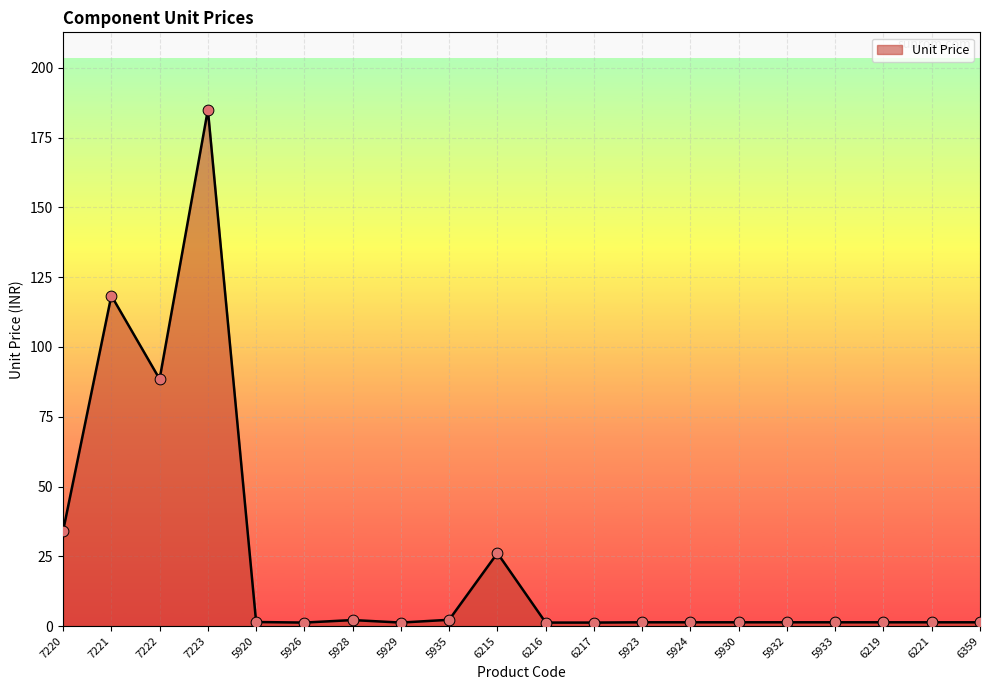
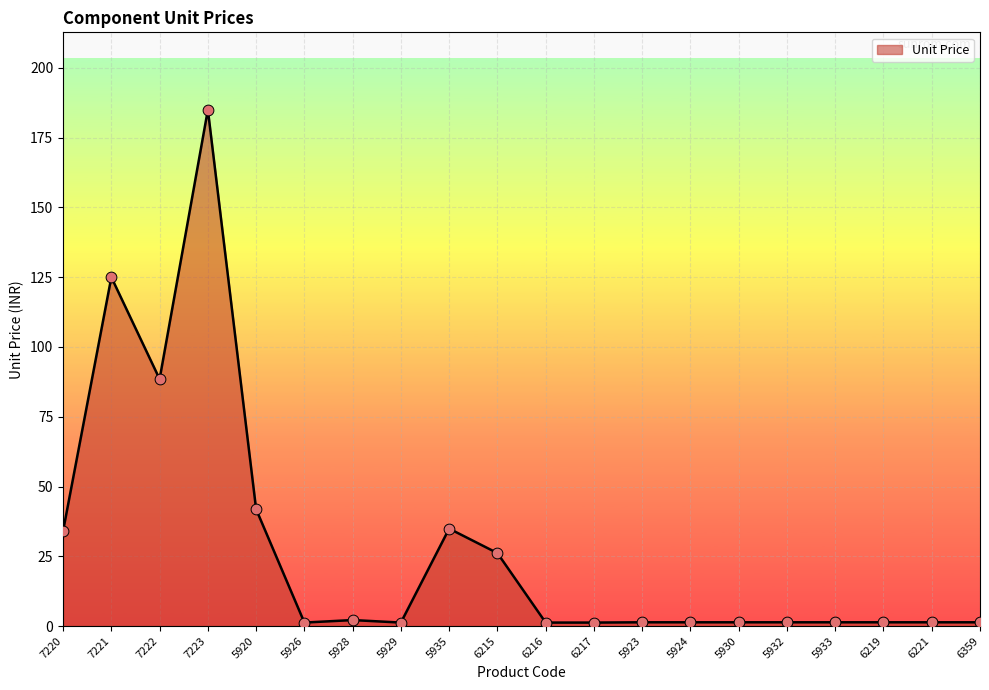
  {
    "7220": 34,
-   "7221": 118,
+   "7221": 125,
    "7222": 89,
    "7223": 185,
-   "5920": 1,
+   "5920": 42,
    "5926": 1,
    "5928": 2,
    "5929": 1,
-   "5935": 2,
+   "5935": 35,
    "6215": 26,
    "6216": 1,
    "6217": 1,
    "5923": 1,
    "5924": 1,
    "5930": 1,
    "5932": 1,
    "5933": 1,
    "6219": 1,
    "6221": 1,
    "6359": 1
  }
